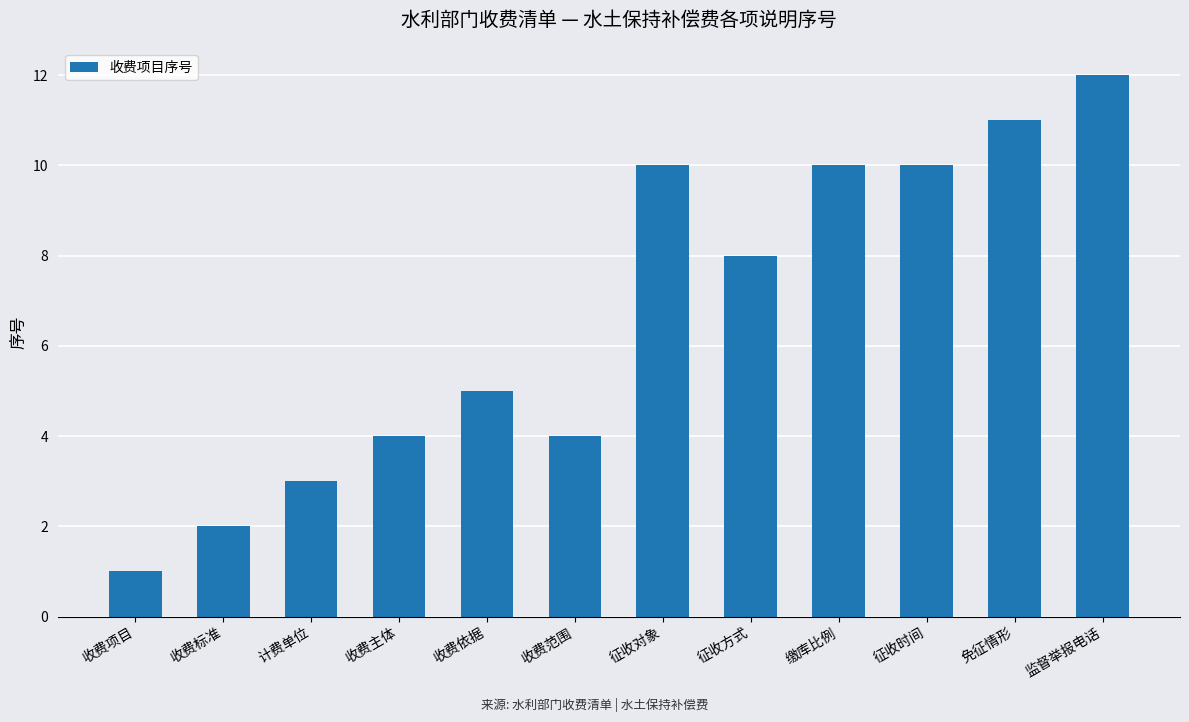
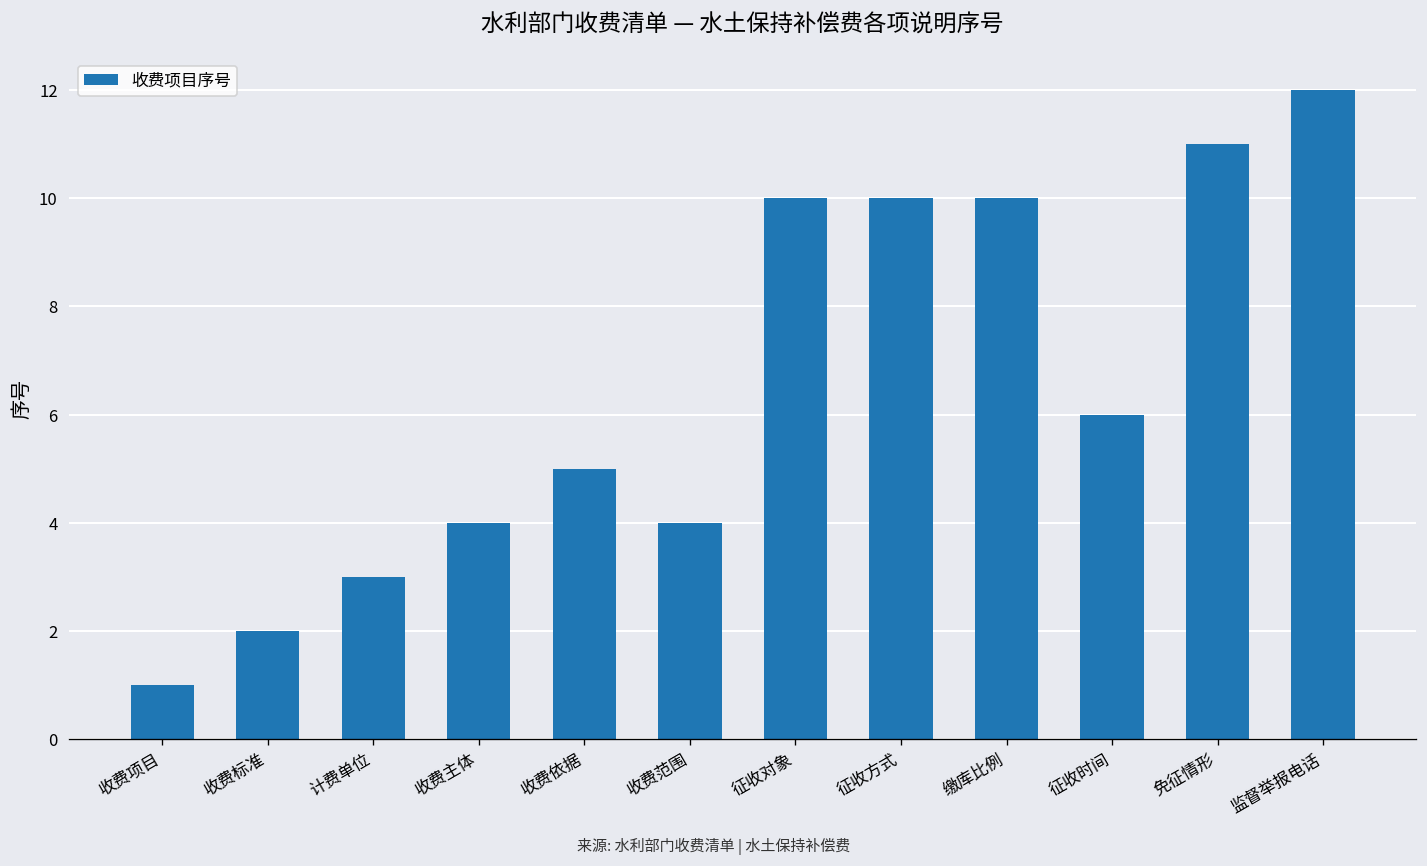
  {
    "收费项目": 1,
    "收费标准": 2,
    "计费单位": 3,
    "收费主体": 4,
    "收费依据": 5,
    "收费范围": 4,
    "征收对象": 10,
-   "征收方式": 8,
+   "征收方式": 10,
    "缴库比例": 10,
-   "征收时间": 10,
+   "征收时间": 6,
    "免征情形": 11,
    "监督举报电话": 12
  }
